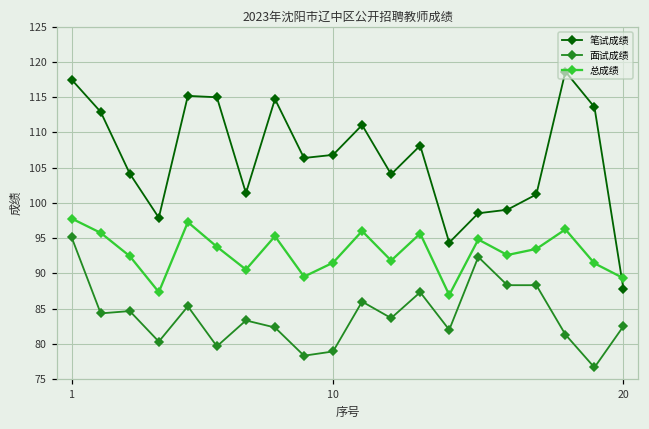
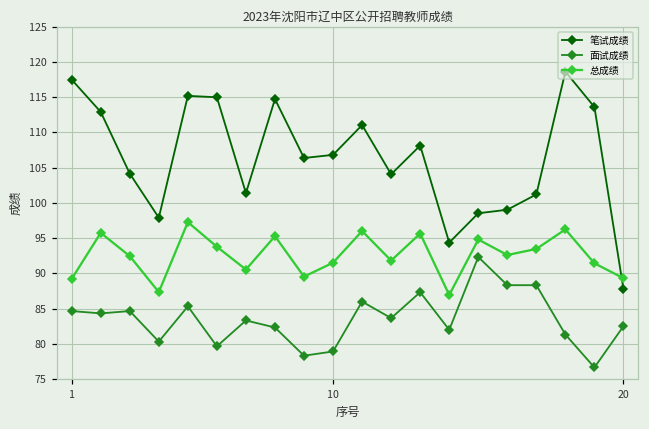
  {
    "笔试成绩": {
      "1": 117,
      "10": 107,
      "20": 88
    },
    "面试成绩": {
-     "1": 95,
+     "1": 85,
      "10": 79,
      "20": 83
    },
    "总成绩": {
-     "1": 98,
+     "1": 89,
      "10": 92,
      "20": 89
    }
  }
